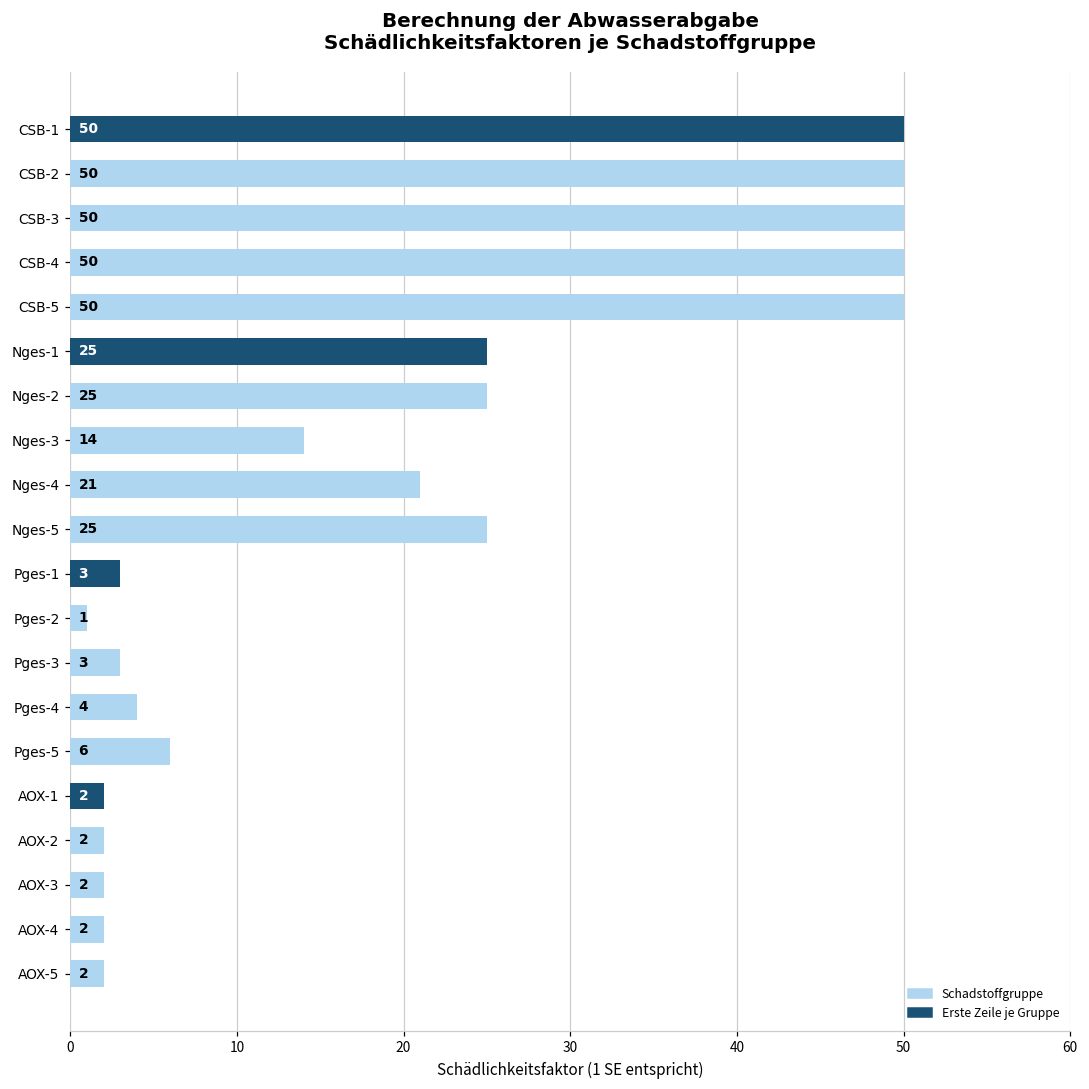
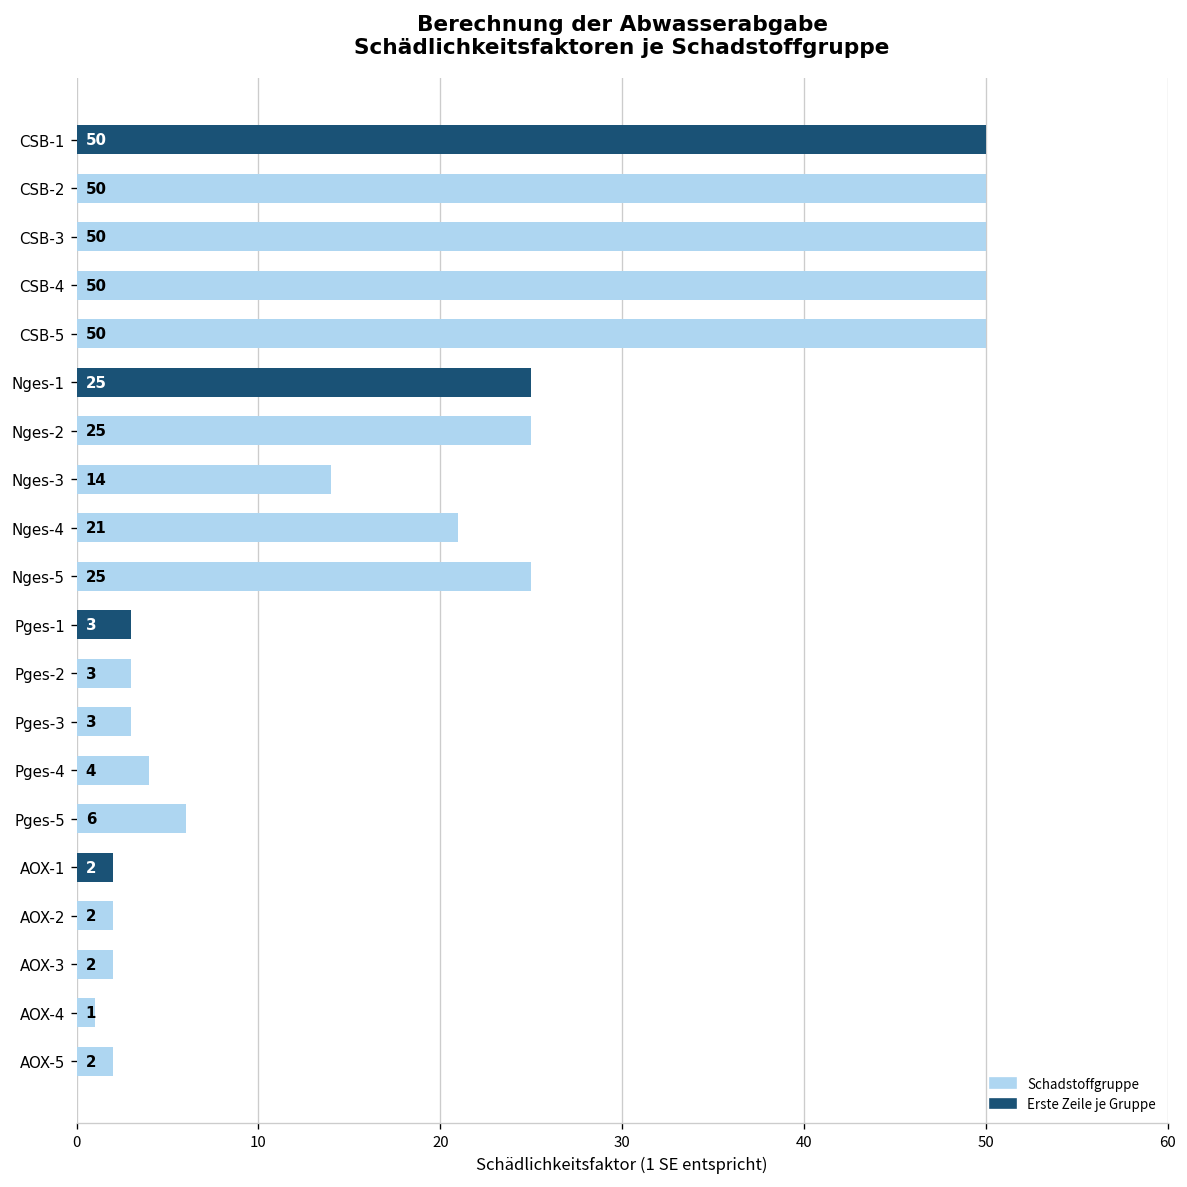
  {
    "CSB-1": 50,
    "CSB-2": 50,
    "CSB-3": 50,
    "CSB-4": 50,
    "CSB-5": 50,
    "Nges-1": 25,
    "Nges-2": 25,
    "Nges-3": 14,
    "Nges-4": 21,
    "Nges-5": 25,
    "Pges-1": 3,
-   "Pges-2": 1,
+   "Pges-2": 3,
    "Pges-3": 3,
    "Pges-4": 4,
    "Pges-5": 6,
    "AOX-1": 2,
    "AOX-2": 2,
    "AOX-3": 2,
-   "AOX-4": 2,
+   "AOX-4": 1,
    "AOX-5": 2
  }
